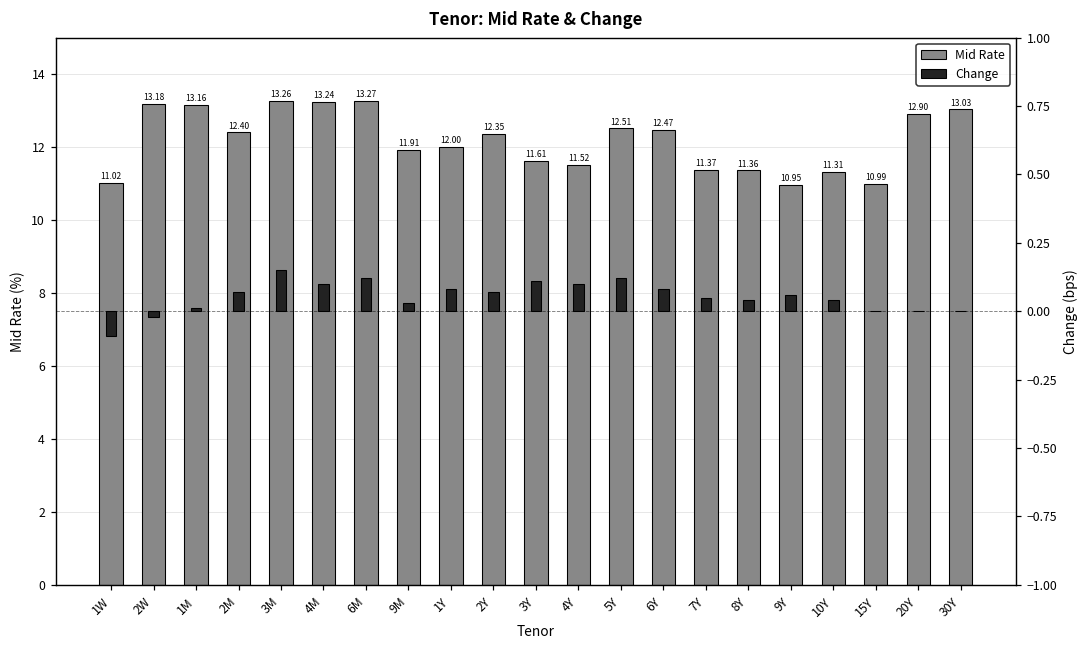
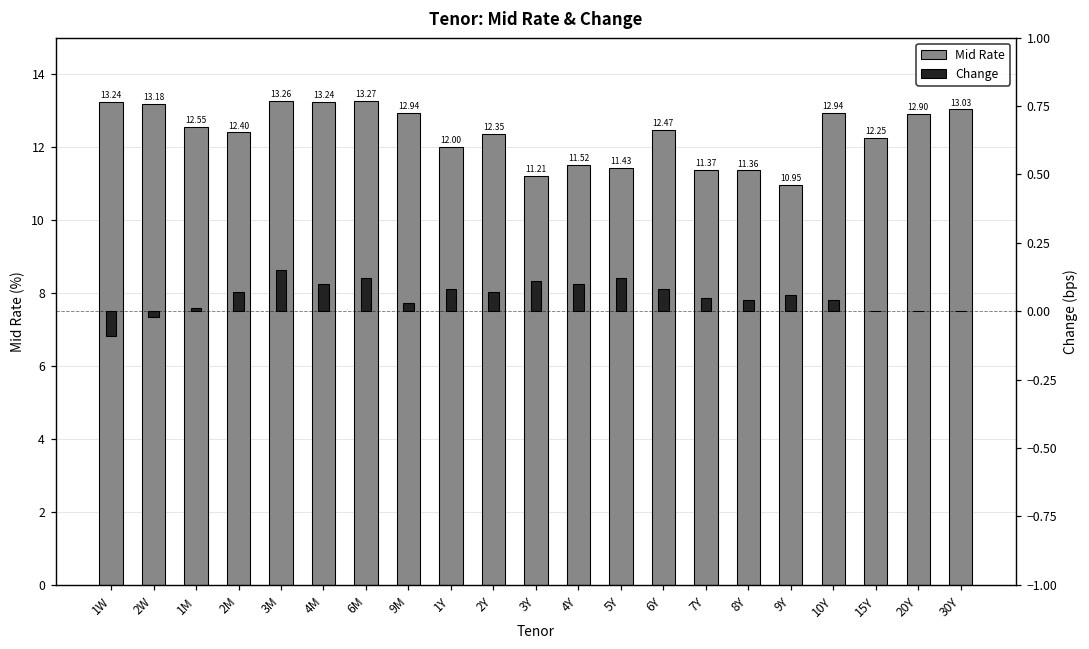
  {
    "Mid Rate": {
-     "1W": 11.02,
+     "1W": 13.24,
      "2W": 13.18,
-     "1M": 13.16,
+     "1M": 12.55,
      "2M": 12.40,
      "3M": 13.26,
      "4M": 13.24,
      "6M": 13.27,
-     "9M": 11.91,
+     "9M": 12.94,
      "1Y": 12.00,
      "2Y": 12.35,
-     "3Y": 11.61,
+     "3Y": 11.21,
      "4Y": 11.52,
-     "5Y": 12.51,
+     "5Y": 11.43,
      "6Y": 12.47,
      "7Y": 11.37,
      "8Y": 11.36,
      "9Y": 10.95,
-     "10Y": 11.31,
-     "15Y": 10.99,
+     "10Y": 12.94,
+     "15Y": 12.25,
      "20Y": 12.90,
      "30Y": 13.03
    }
  }
